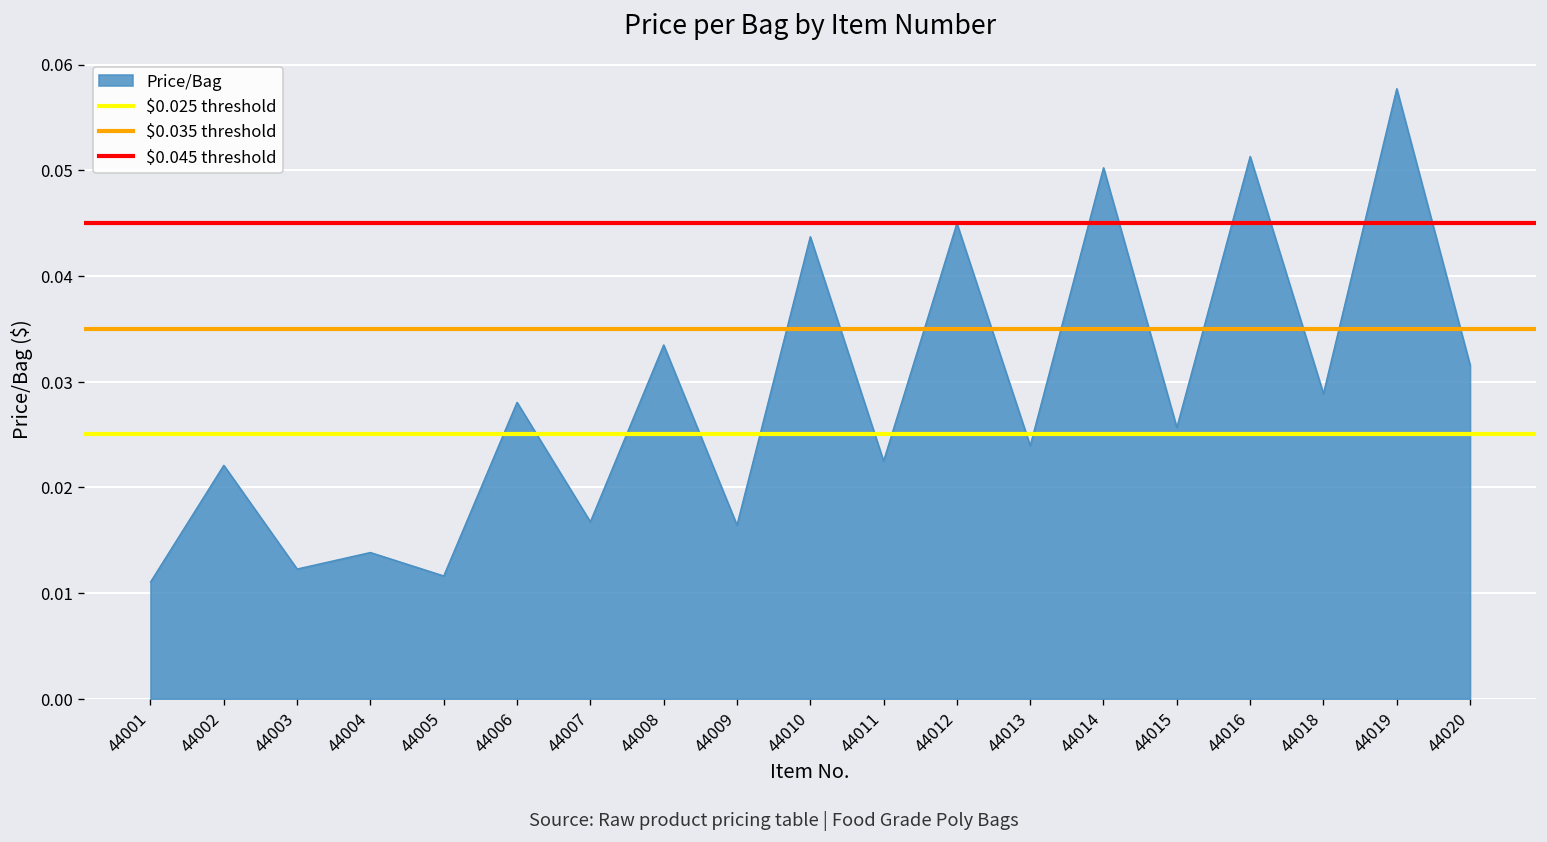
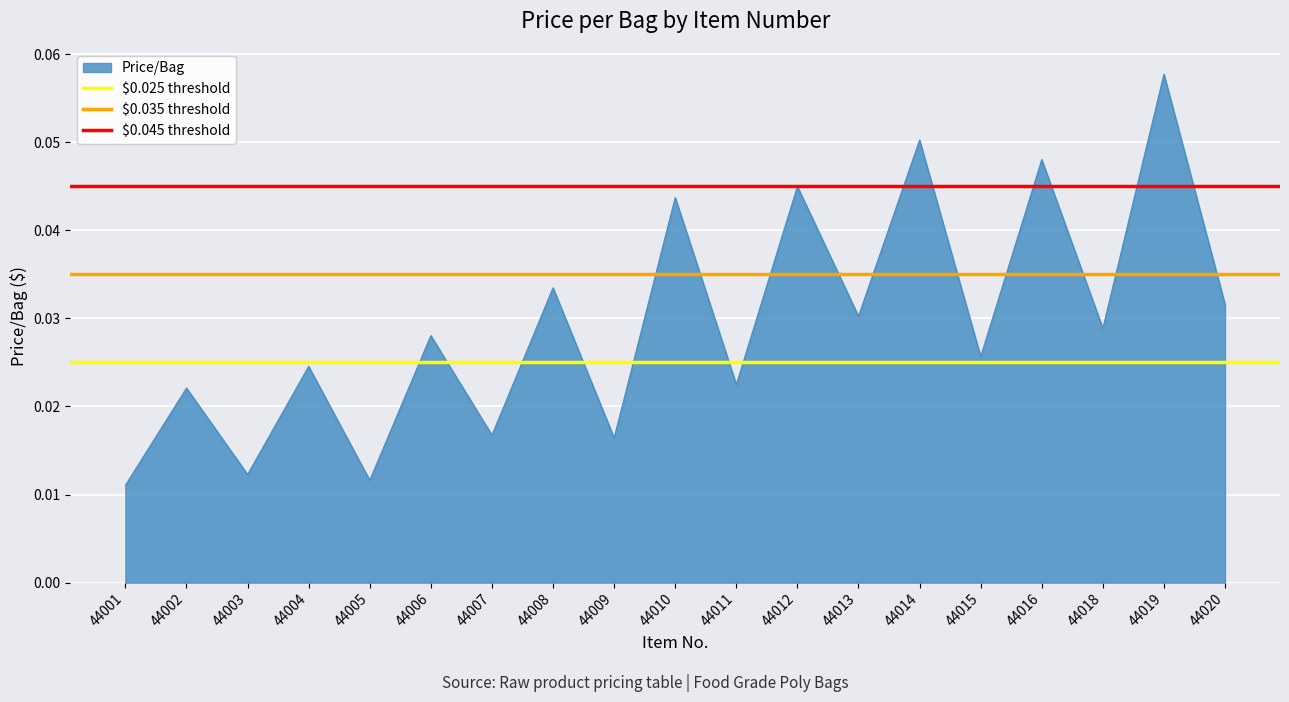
  {
    "44001": 0.011,
    "44002": 0.022,
    "44003": 0.012,
-   "44004": 0.014,
+   "44004": 0.025,
    "44005": 0.012,
    "44006": 0.028,
    "44007": 0.017,
    "44008": 0.033,
    "44009": 0.016,
    "44010": 0.044,
    "44011": 0.022,
    "44012": 0.045,
-   "44013": 0.024,
+   "44013": 0.030,
    "44014": 0.050,
    "44015": 0.026,
-   "44016": 0.051,
+   "44016": 0.048,
    "44018": 0.029,
    "44019": 0.058,
    "44020": 0.032
  }
